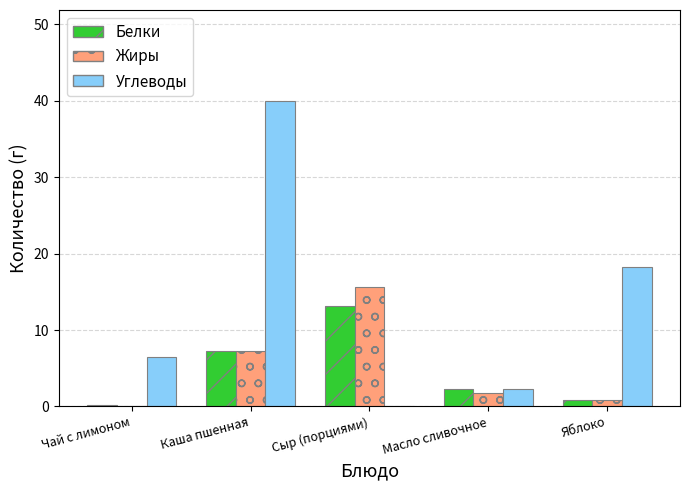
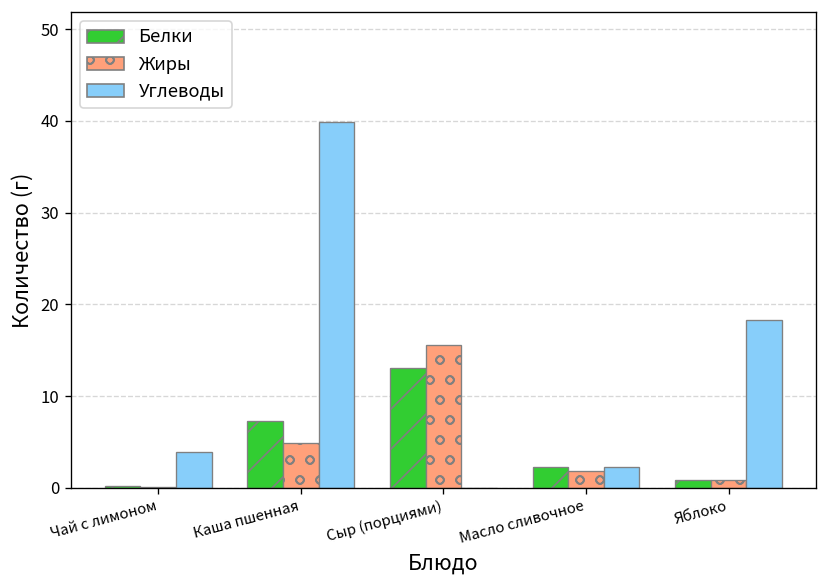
  {
    "Белки": {
      "Каша пшенная": 7,
      "Сыр (порциями)": 13,
      "Масло сливочное": 2,
      "Яблоко": 1
    },
    "Жиры": {
-     "Каша пшенная": 7,
+     "Каша пшенная": 5,
      "Сыр (порциями)": 16,
      "Масло сливочное": 2,
      "Яблоко": 1
    },
    "Углеводы": {
-     "Чай с лимоном": 7,
+     "Чай с лимоном": 4,
      "Каша пшенная": 40,
      "Сыр (порциями)": 0,
      "Масло сливочное": 2,
      "Яблоко": 18
    }
  }
